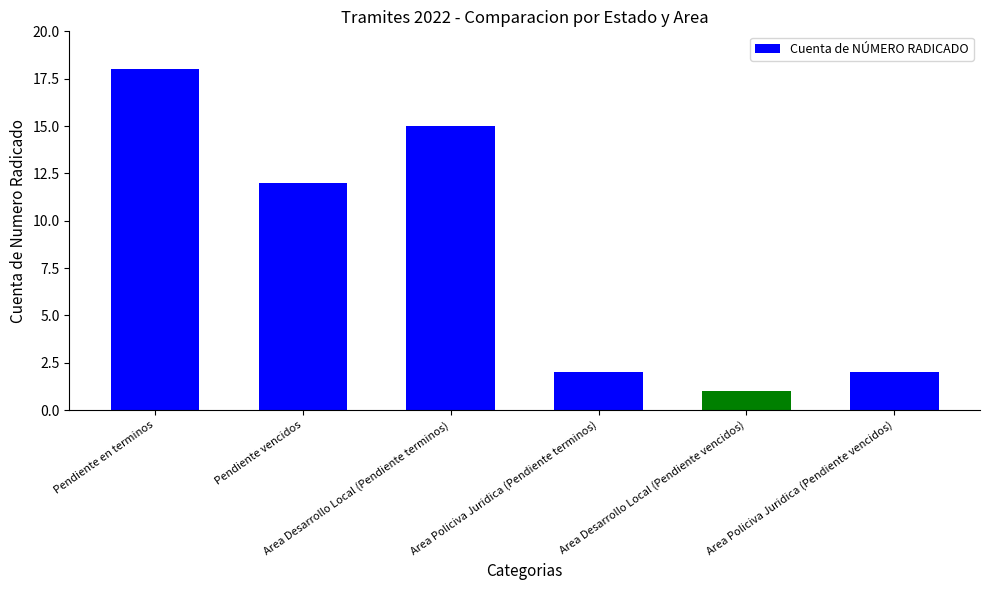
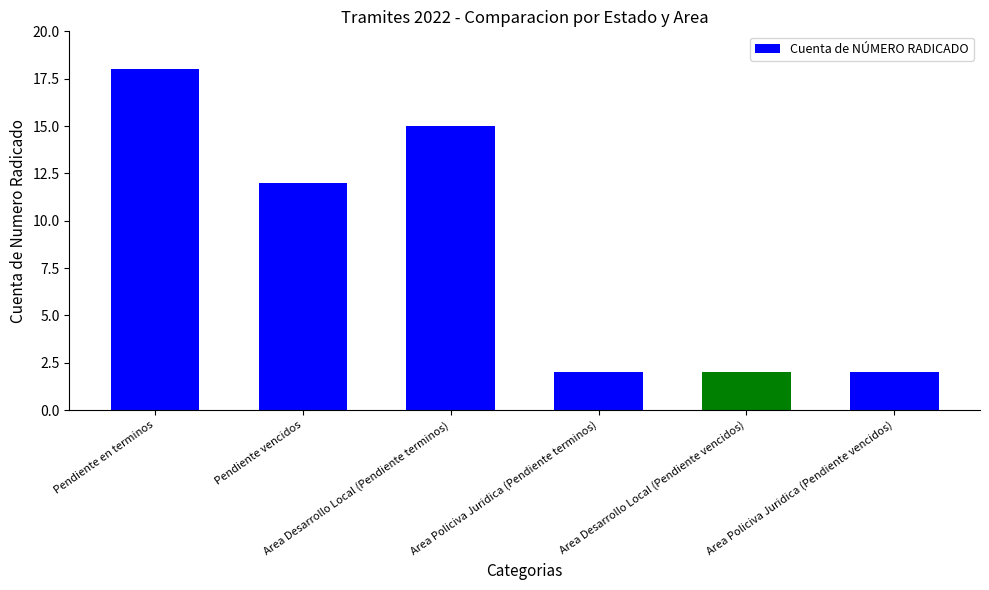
  {
    "Pendiente en terminos": 18,
    "Pendiente vencidos": 12,
    "Area Desarrollo Local (Pendiente terminos)": 15,
    "Area Policiva Juridica (Pendiente terminos)": 2,
-   "Area Desarrollo Local (Pendiente vencidos)": 1,
+   "Area Desarrollo Local (Pendiente vencidos)": 2,
    "Area Policiva Juridica (Pendiente vencidos)": 2
  }
